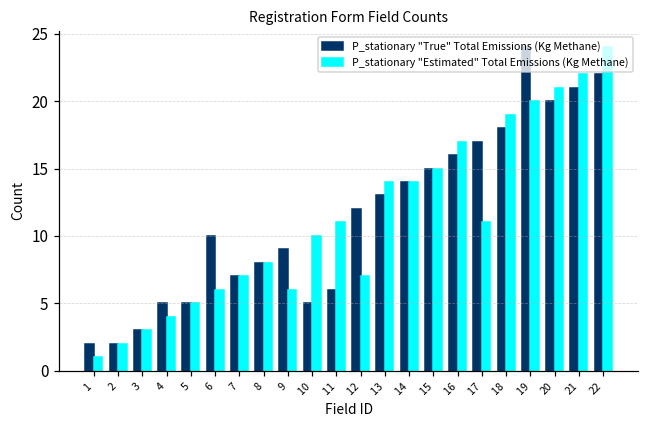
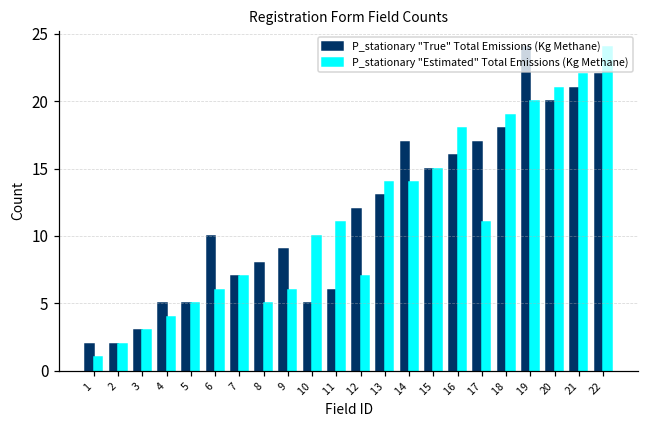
  {
    "P_stationary \"True\" Total Emissions (Kg Methane)": {
      "1": 2,
      "2": 2,
      "3": 3,
      "4": 5,
      "5": 5,
      "6": 10,
      "7": 7,
      "8": 8,
      "9": 9,
      "10": 5,
      "11": 6,
      "12": 12,
      "13": 13,
-     "14": 14,
+     "14": 17,
      "15": 15,
      "16": 16,
      "17": 17,
      "18": 18,
      "20": 20,
      "21": 21
    },
    "P_stationary \"Estimated\" Total Emissions (Kg Methane)": {
      "1": 1,
      "2": 2,
      "3": 3,
      "4": 4,
      "5": 5,
      "6": 6,
      "7": 7,
-     "8": 8,
+     "8": 5,
      "9": 6,
      "10": 10,
      "11": 11,
      "12": 7,
      "13": 14,
      "14": 14,
      "15": 15,
-     "16": 17,
+     "16": 18,
      "17": 11,
      "18": 19,
      "19": 20,
      "20": 21
    }
  }
